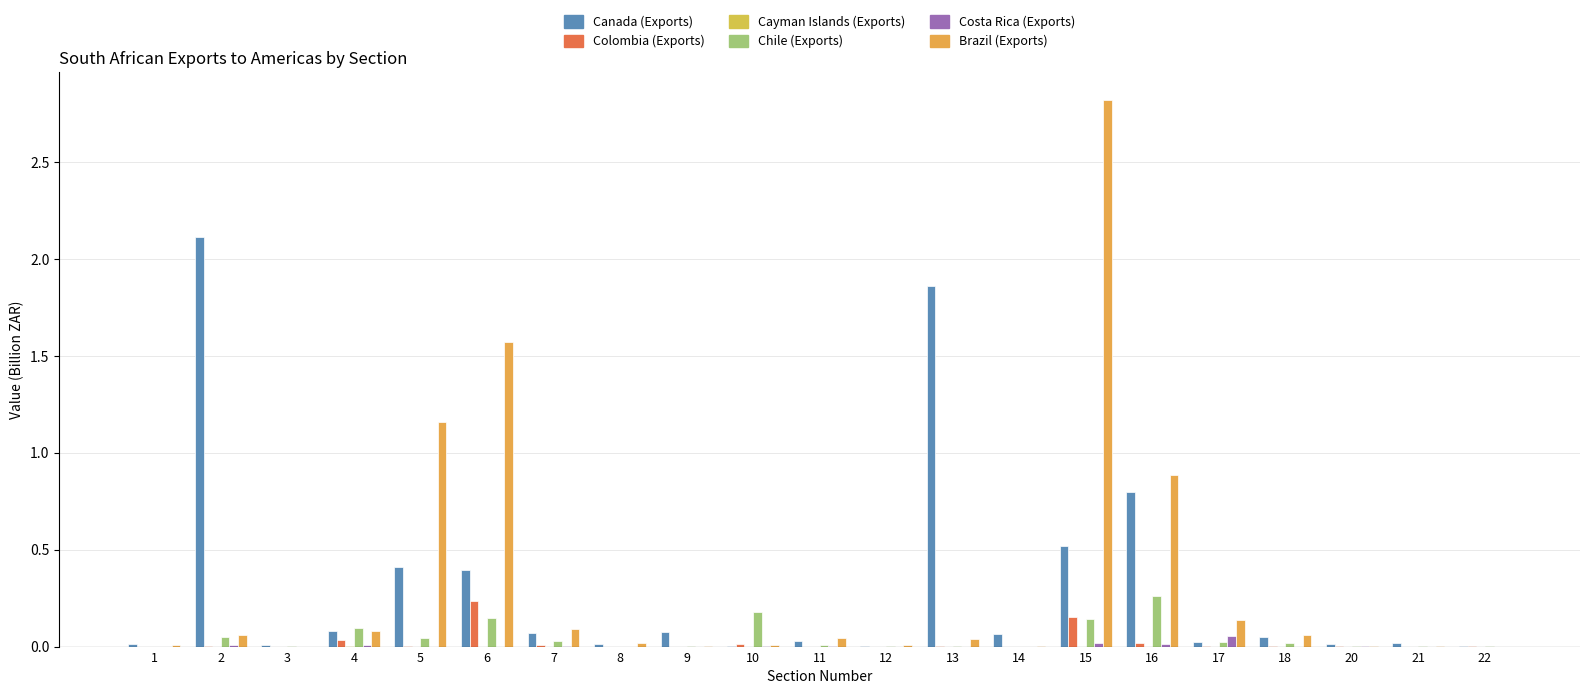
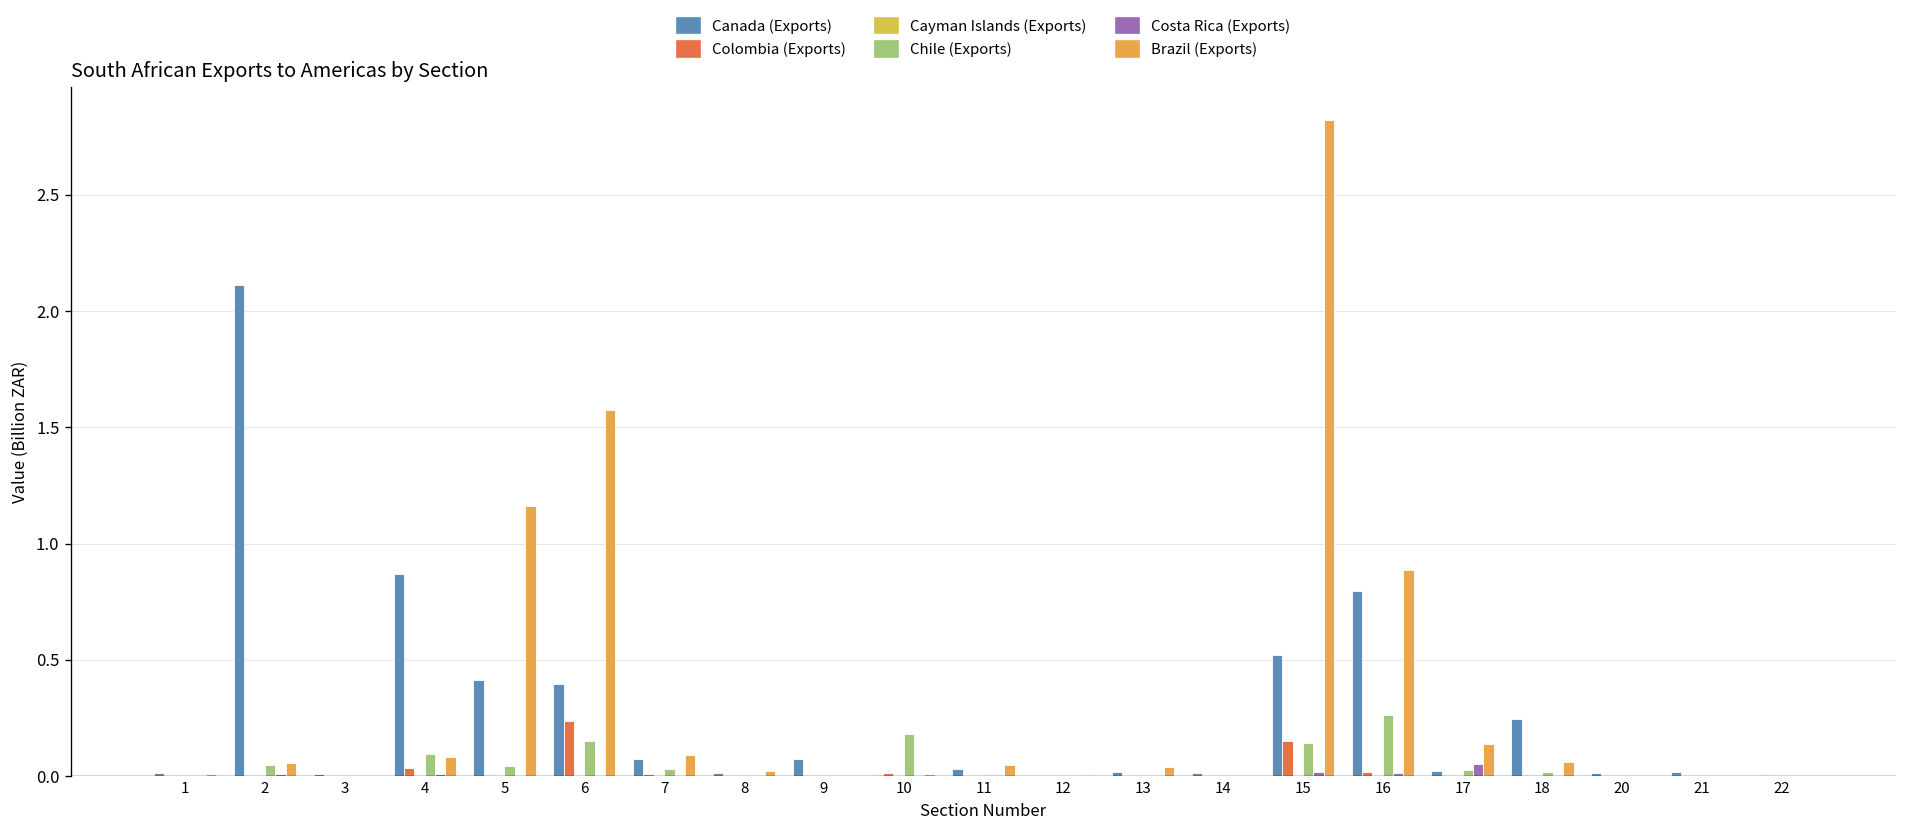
  {
    "Canada (Exports)": {
      "1": 0.01,
      "2": 2.11,
-     "4": 0.08,
+     "4": 0.87,
      "5": 0.41,
      "6": 0.40,
      "7": 0.07,
      "9": 0.07,
      "11": 0.03,
-     "13": 1.86,
-     "14": 0.06,
+     "13": 0.02,
+     "14": 0.01,
      "15": 0.52,
      "16": 0.80,
      "17": 0.02,
-     "18": 0.05,
+     "18": 0.24,
      "20": 0.02,
      "21": 0.02
    },
    "Chile (Exports)": {
      "2": 0.05,
      "4": 0.09,
      "5": 0.05,
      "6": 0.15,
      "7": 0.03,
      "10": 0.18,
      "15": 0.14,
      "16": 0.26,
      "17": 0.03,
      "18": 0.02
    },
    "Costa Rica (Exports)": {
      "3": 0.00,
      "8": 0.00,
      "12": 0.00,
      "14": 0.00,
      "15": 0.02,
      "17": 0.05,
      "22": 0.00
    }
  }
